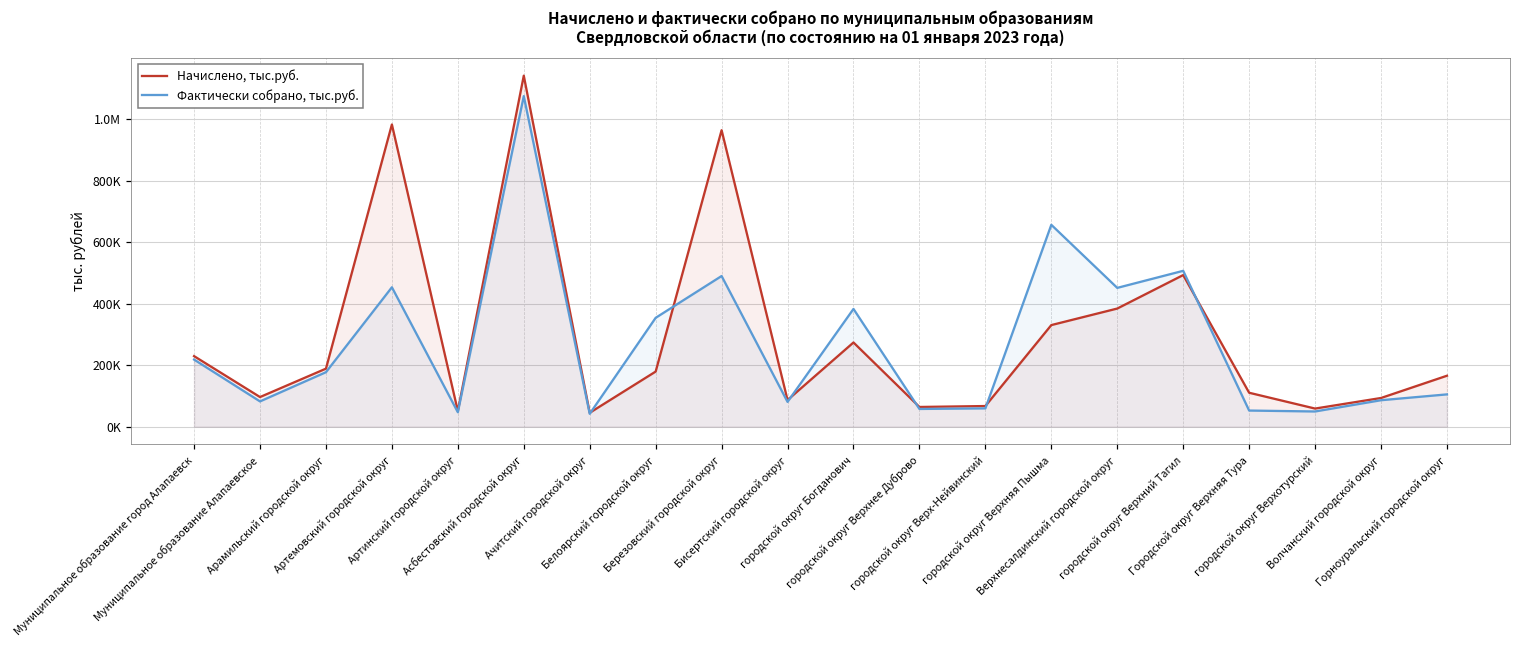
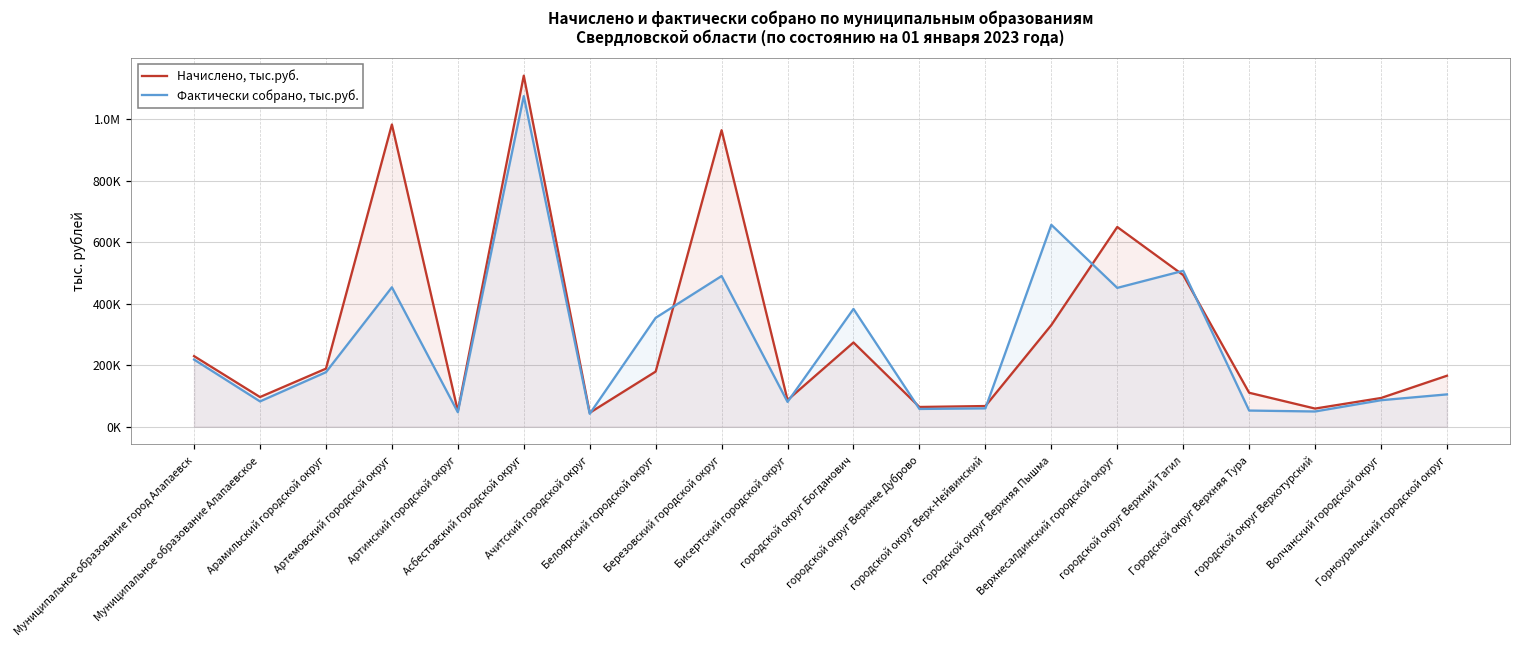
  {
    "Начислено, тыс.руб.": {
      "Муниципальное образование город Алапаевск": 230000,
      "Муниципальное образование Алапаевское": 100000,
      "Арамильский городской округ": 190000,
      "Артемовский городской округ": 980000,
      "Асбестовский городской округ": 1140000,
      "Белоярский городской округ": 180000,
      "Березовский городской округ": 960000,
      "городской округ Богданович": 270000,
      "городской округ Верхняя Пышма": 330000,
-     "Верхнесалдинский городской округ": 380000,
+     "Верхнесалдинский городской округ": 650000,
      "городской округ Верхний Тагил": 490000,
      "Городской округ Верхняя Тура": 110000,
      "городской округ Верхотурский": 60000,
      "Горноуральский городской округ": 170000
    },
    "Фактически собрано, тыс.руб.": {
      "Муниципальное образование город Алапаевск": 220000,
      "Муниципальное образование Алапаевское": 80000,
      "Арамильский городской округ": 180000,
      "Артемовский городской округ": 450000,
      "Асбестовский городской округ": 1070000,
      "Белоярский городской округ": 350000,
      "Березовский городской округ": 490000,
      "городской округ Богданович": 380000,
      "городской округ Верхняя Пышма": 660000,
      "Верхнесалдинский городской округ": 450000,
      "городской округ Верхний Тагил": 510000,
      "Городской округ Верхняя Тура": 50000,
      "городской округ Верхотурский": 50000,
      "Горноуральский городской округ": 100000
    }
  }
